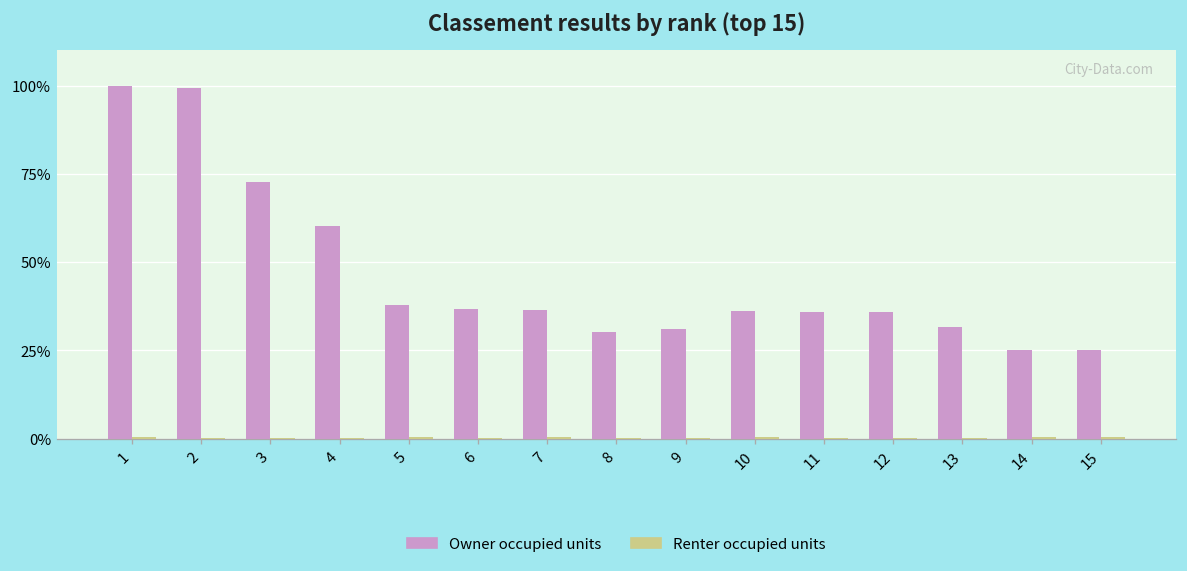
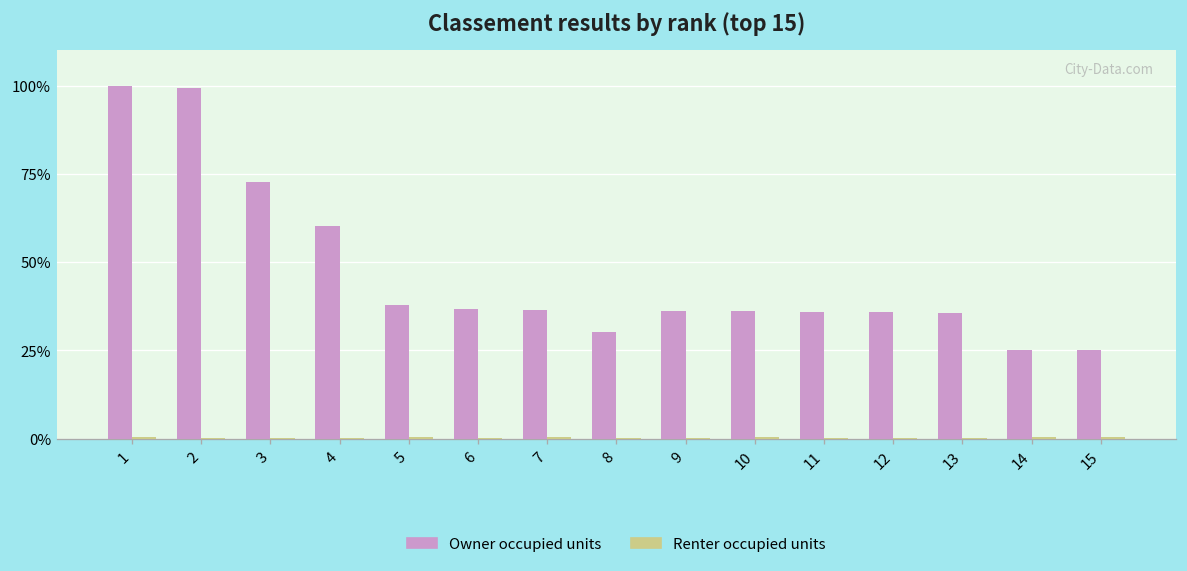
  {
    "Owner occupied units": {
      "1": "100%",
      "2": "99%",
      "3": "73%",
      "4": "60%",
      "5": "38%",
      "6": "37%",
      "7": "37%",
      "8": "30%",
-     "9": "31%",
+     "9": "36%",
      "10": "36%",
      "11": "36%",
      "12": "36%",
-     "13": "32%",
+     "13": "36%",
      "14": "25%",
      "15": "25%"
    }
  }
